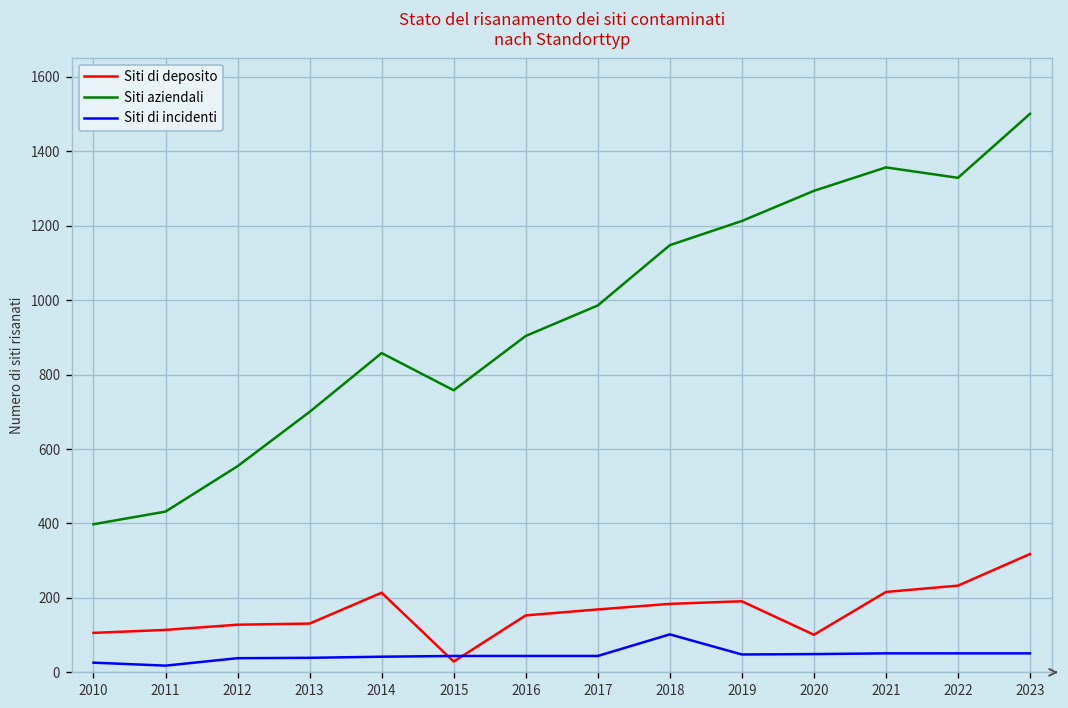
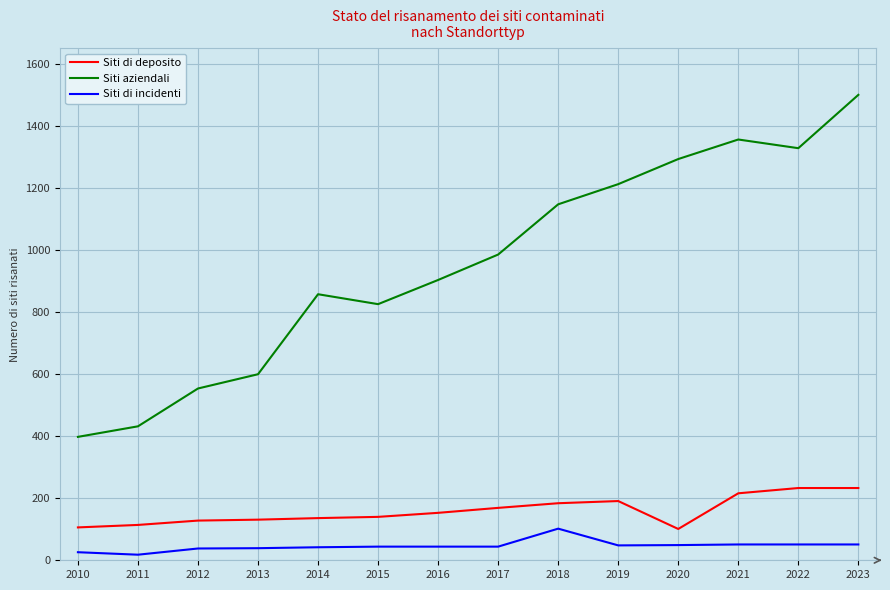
  {
    "Siti di deposito": {
      "2010": 110,
      "2011": 110,
      "2012": 130,
      "2013": 130,
-     "2014": 210,
-     "2015": 30,
+     "2014": 140,
+     "2015": 140,
      "2016": 150,
      "2017": 170,
      "2018": 180,
      "2019": 190,
      "2020": 100,
      "2021": 220,
      "2022": 230,
-     "2023": 320
+     "2023": 230
    },
    "Siti aziendali": {
      "2010": 400,
      "2011": 430,
      "2012": 550,
-     "2013": 700,
+     "2013": 600,
      "2014": 860,
-     "2015": 760,
+     "2015": 830,
      "2016": 900,
      "2017": 990,
      "2018": 1150,
      "2019": 1210,
      "2020": 1290,
      "2021": 1360,
      "2022": 1330,
      "2023": 1500
    },
    "Siti di incidenti": {
      "2010": 30,
      "2011": 20,
      "2012": 40,
      "2013": 40,
      "2014": 40,
      "2015": 40,
      "2016": 40,
      "2017": 40,
      "2018": 100,
      "2019": 50,
      "2020": 50,
      "2021": 50,
      "2022": 50,
      "2023": 50
    }
  }
